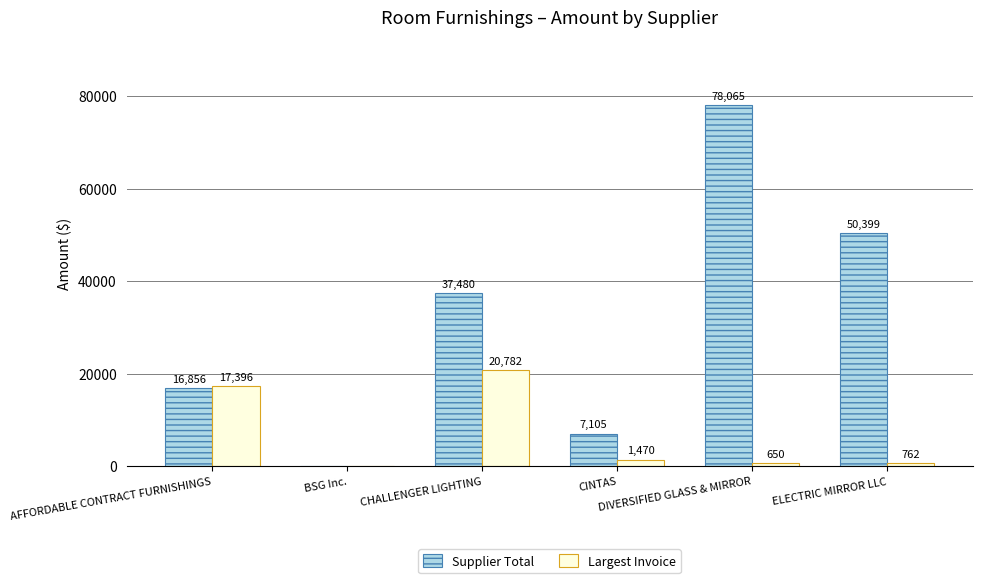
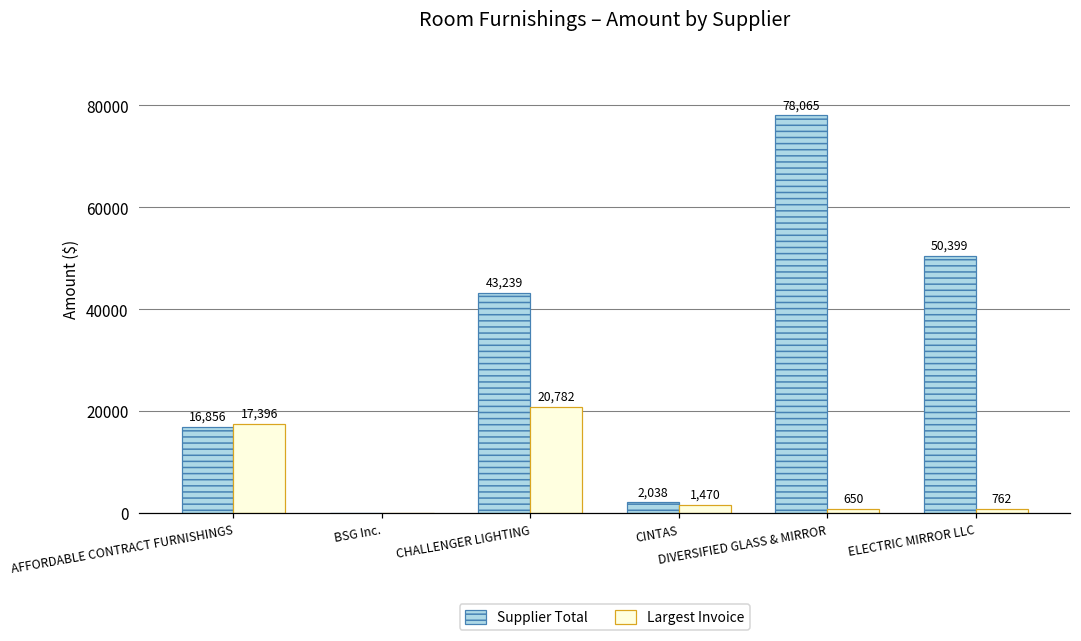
  {
    "Supplier Total": {
      "AFFORDABLE CONTRACT FURNISHINGS": "16,856",
-     "CHALLENGER LIGHTING": "37,480",
-     "CINTAS": "7,105",
+     "CHALLENGER LIGHTING": "43,239",
+     "CINTAS": "2,038",
      "DIVERSIFIED GLASS & MIRROR": "78,065",
      "ELECTRIC MIRROR LLC": "50,399"
    },
    "Largest Invoice": {
      "AFFORDABLE CONTRACT FURNISHINGS": "17,396",
      "CHALLENGER LIGHTING": "20,782",
      "CINTAS": "1,470",
      "DIVERSIFIED GLASS & MIRROR": "650",
      "ELECTRIC MIRROR LLC": "762"
    }
  }
